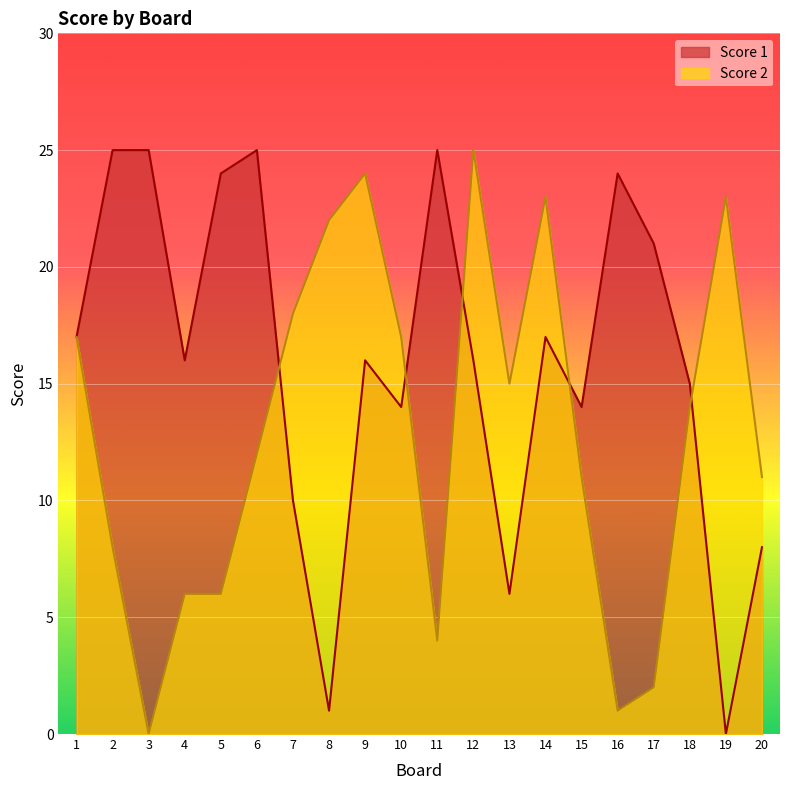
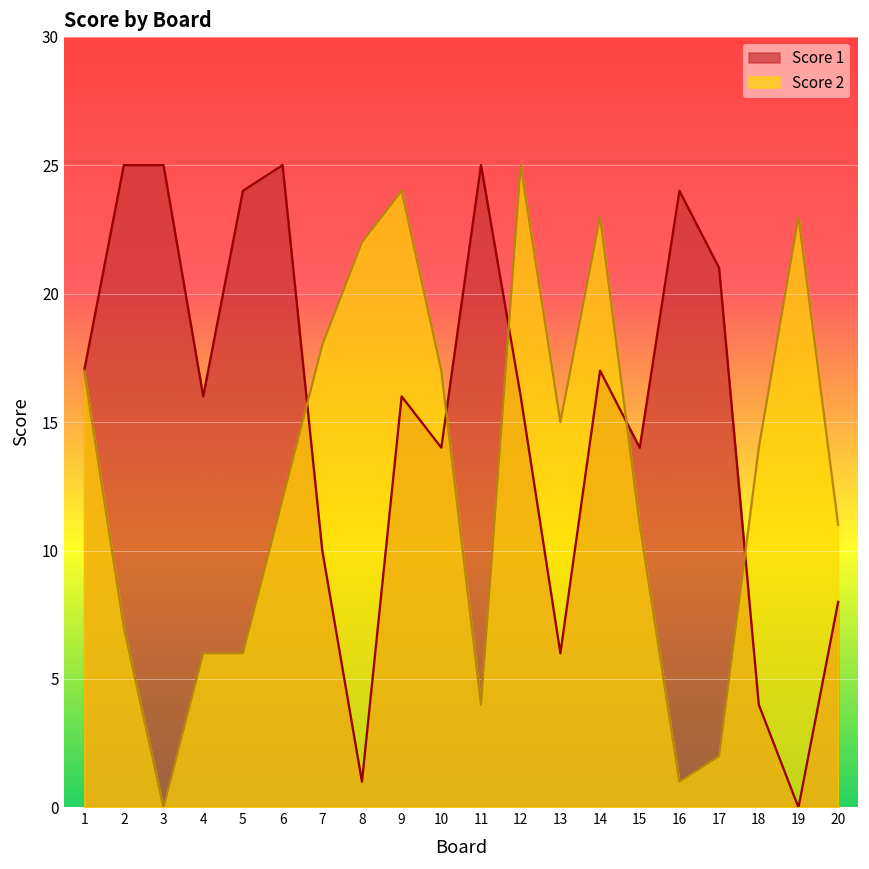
  {
    "Score 1": {
      "2": 25,
      "3": 25,
      "4": 16,
      "5": 24,
      "6": 25,
      "7": 10,
      "8": 1,
      "9": 16,
      "10": 14,
      "11": 25,
      "12": 16,
      "13": 6,
      "14": 17,
      "15": 14,
      "16": 24,
      "17": 21,
-     "18": 15,
+     "18": 4,
      "19": 0,
      "20": 8
    },
    "Score 2": {
-     "2": 8,
+     "2": 7,
      "3": 0,
      "4": 6,
      "5": 6,
      "6": 12,
      "7": 18,
      "8": 22,
      "9": 24,
      "10": 17,
      "11": 4,
      "12": 25,
      "13": 15,
      "14": 23,
      "15": 11,
      "16": 1,
      "17": 2,
      "18": 14,
      "19": 23,
      "20": 11
    }
  }
